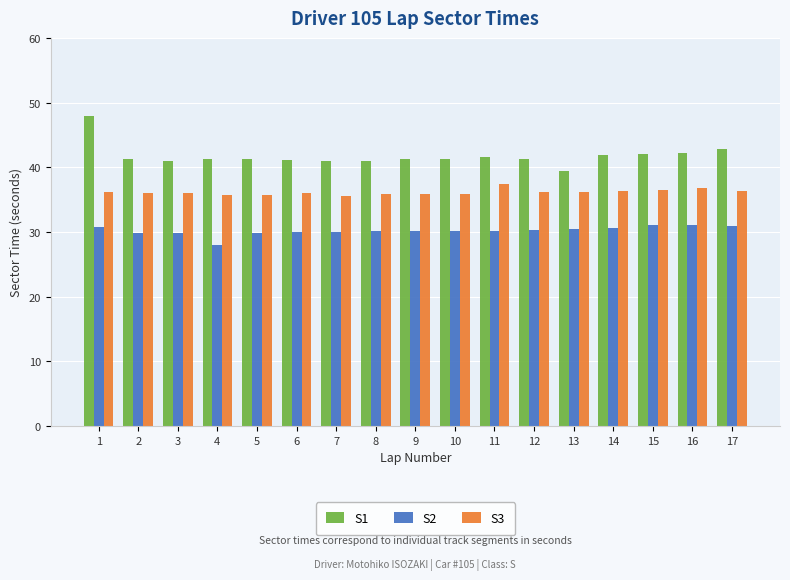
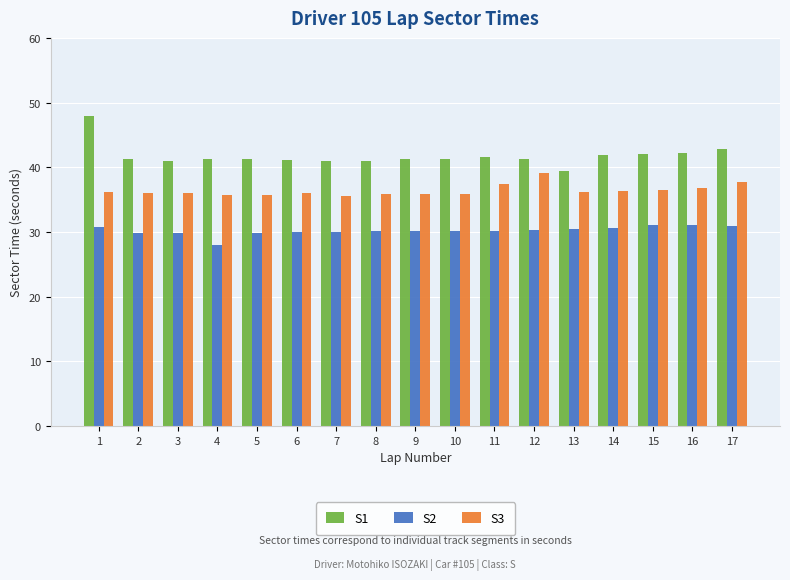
  {
    "S1": {
      "1": 48,
      "2": 41,
      "3": 41,
      "4": 41,
      "5": 41,
      "6": 41,
      "7": 41,
      "8": 41,
      "9": 41,
      "10": 41,
      "11": 42,
      "12": 41,
      "13": 39,
      "14": 42,
      "15": 42,
      "16": 42,
      "17": 43
    },
    "S2": {
      "1": 31,
      "2": 30,
      "3": 30,
      "4": 28,
      "5": 30,
      "6": 30,
      "7": 30,
      "8": 30,
      "9": 30,
      "10": 30,
      "11": 30,
      "12": 30,
      "13": 30,
      "14": 31,
      "15": 31,
      "16": 31,
      "17": 31
    },
    "S3": {
      "1": 36,
      "2": 36,
      "3": 36,
      "4": 36,
      "5": 36,
      "6": 36,
      "7": 36,
      "8": 36,
      "9": 36,
      "10": 36,
      "11": 37,
-     "12": 36,
+     "12": 39,
      "13": 36,
      "14": 36,
      "15": 36,
      "16": 37,
-     "17": 36
+     "17": 38
    }
  }
